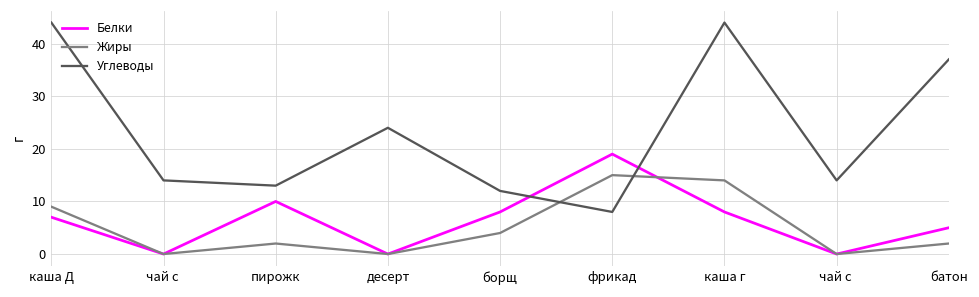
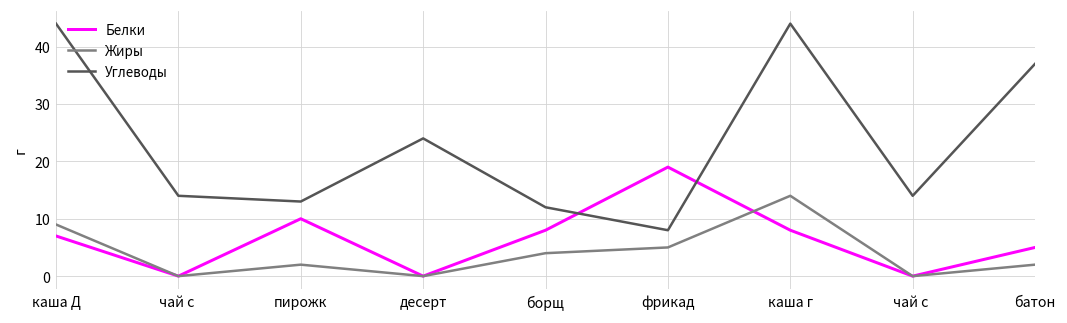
  {
    "Белки": {
      "каша Д": 7,
      "пирожк": 10,
      "борщ": 8,
      "фрикад": 19,
      "каша г": 8,
      "батон": 5
    },
    "Жиры": {
      "каша Д": 9,
      "пирожк": 2,
      "борщ": 4,
-     "фрикад": 15,
+     "фрикад": 5,
      "каша г": 14,
      "батон": 2
    },
    "Углеводы": {
      "каша Д": 44,
      "пирожк": 13,
      "десерт": 24,
      "борщ": 12,
      "фрикад": 8,
      "каша г": 44,
      "батон": 37
    }
  }
